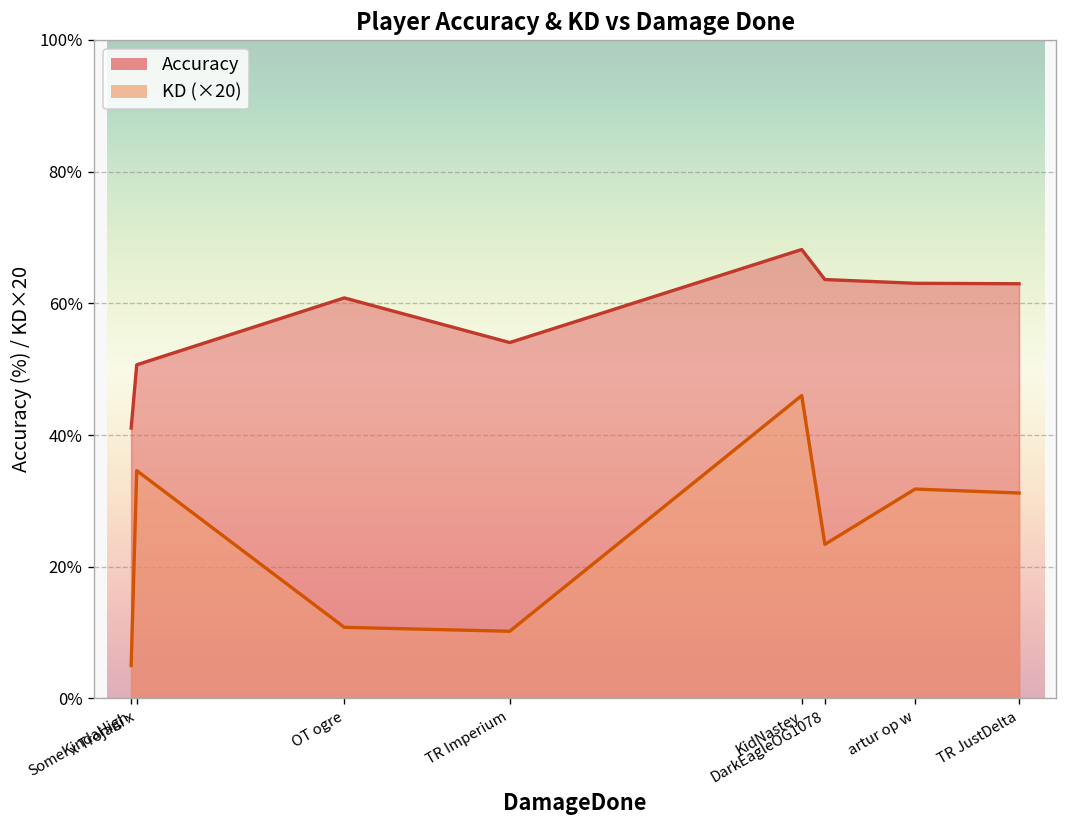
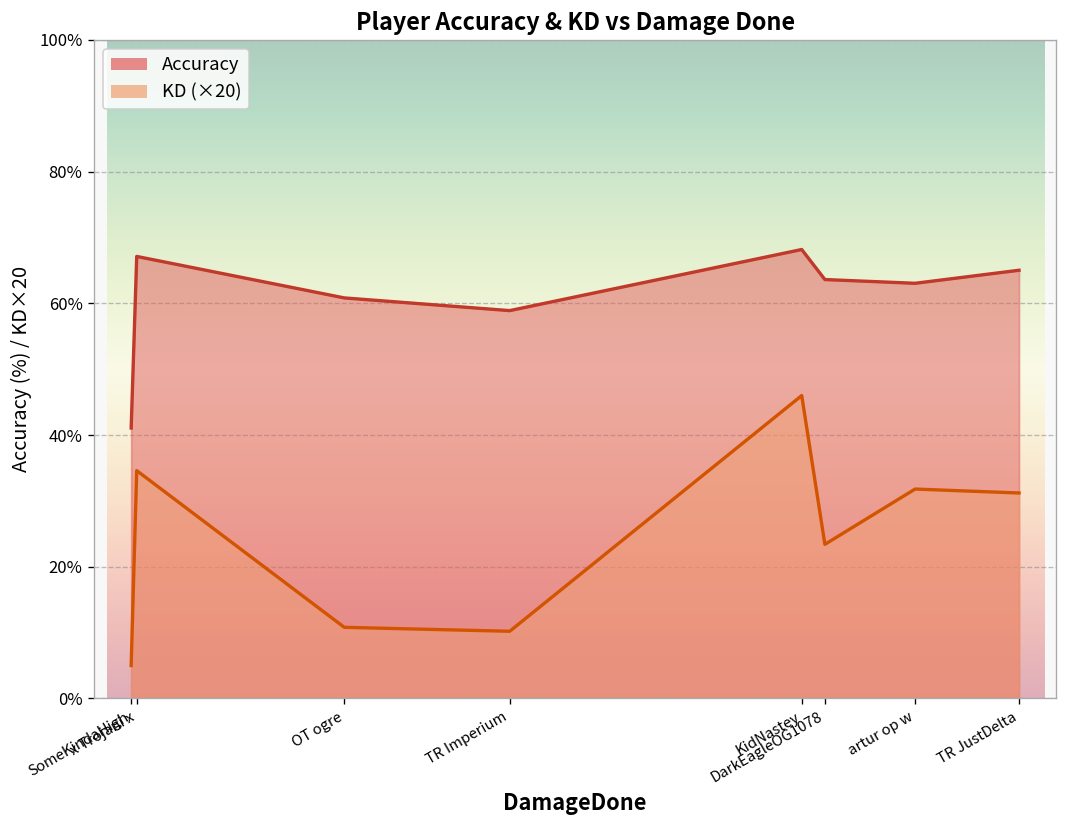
  {
    "Accuracy": {
      "SomeKindaHigh": "41%",
-     "x Trojani x": "51%",
+     "x Trojani x": "67%",
      "OT ogre": "61%",
-     "TR Imperium": "54%",
+     "TR Imperium": "59%",
      "KidNastey": "68%",
      "DarkEagleOG1078": "64%",
      "artur op w": "63%",
-     "TR JustDelta": "63%"
+     "TR JustDelta": "65%"
    },
    "KD (×20)": {
      "SomeKindaHigh": "5%",
      "x Trojani x": "35%",
      "OT ogre": "11%",
      "TR Imperium": "10%",
      "KidNastey": "46%",
      "DarkEagleOG1078": "23%",
      "artur op w": "32%",
      "TR JustDelta": "31%"
    }
  }
